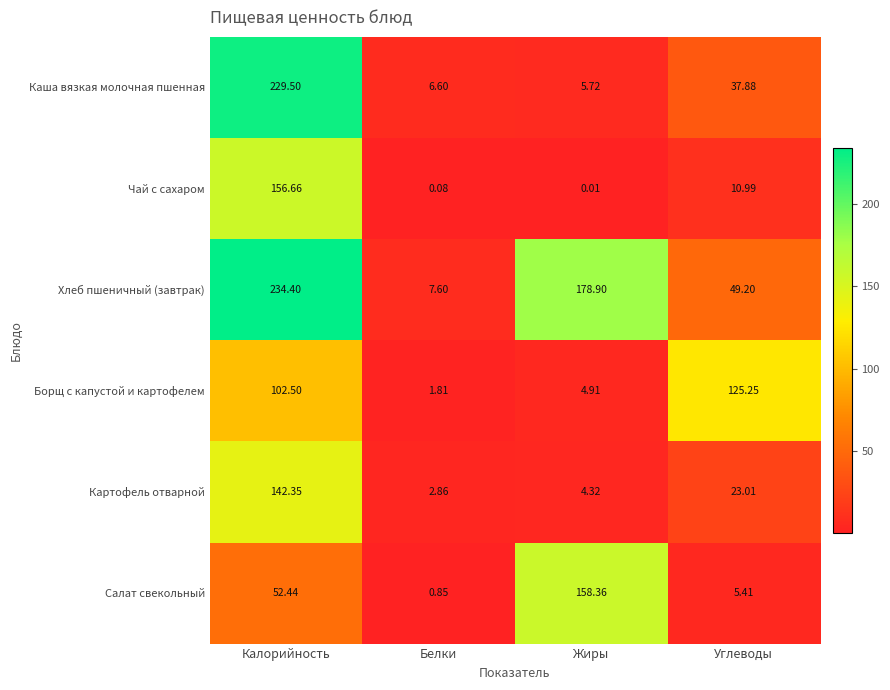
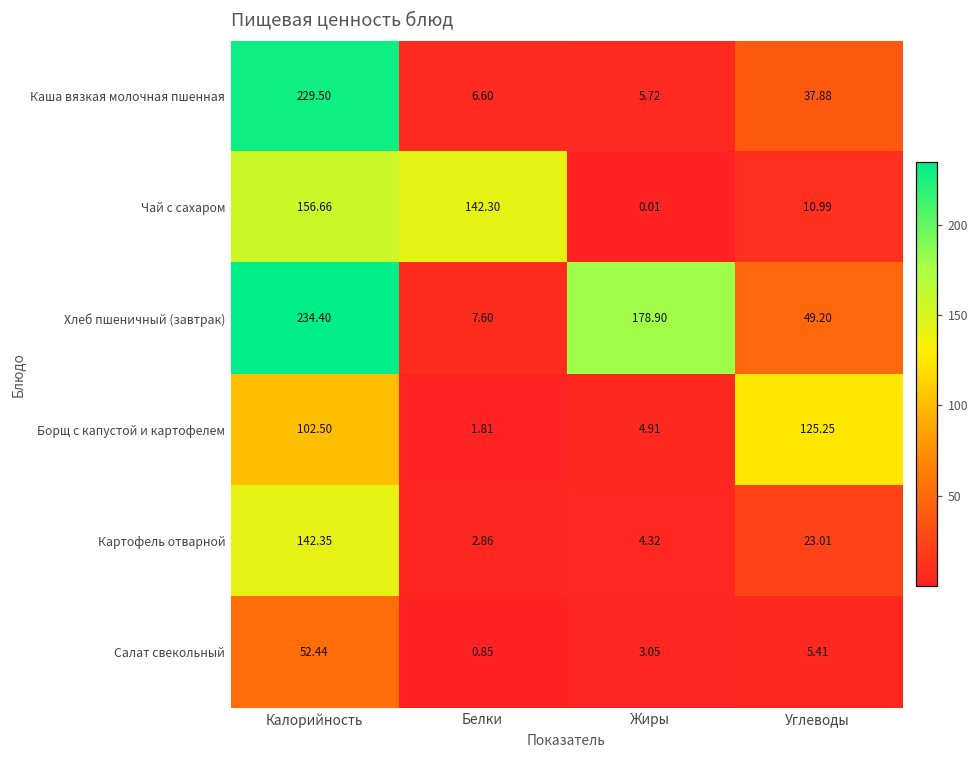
  {
    "Каша вязкая молочная пшенная": {
      "Калорийность": 229.50,
      "Белки": 6.60,
      "Жиры": 5.72,
      "Углеводы": 37.88
    },
    "Чай с сахаром": {
      "Калорийность": 156.66,
-     "Белки": 0.08,
+     "Белки": 142.30,
      "Жиры": 0.01,
      "Углеводы": 10.99
    },
    "Хлеб пшеничный (завтрак)": {
      "Калорийность": 234.40,
      "Белки": 7.60,
      "Жиры": 178.90,
      "Углеводы": 49.20
    },
    "Борщ с капустой и картофелем": {
      "Калорийность": 102.50,
      "Белки": 1.81,
      "Жиры": 4.91,
      "Углеводы": 125.25
    },
    "Картофель отварной": {
      "Калорийность": 142.35,
      "Белки": 2.86,
      "Жиры": 4.32,
      "Углеводы": 23.01
    },
    "Салат свекольный": {
      "Калорийность": 52.44,
      "Белки": 0.85,
-     "Жиры": 158.36,
+     "Жиры": 3.05,
      "Углеводы": 5.41
    }
  }
